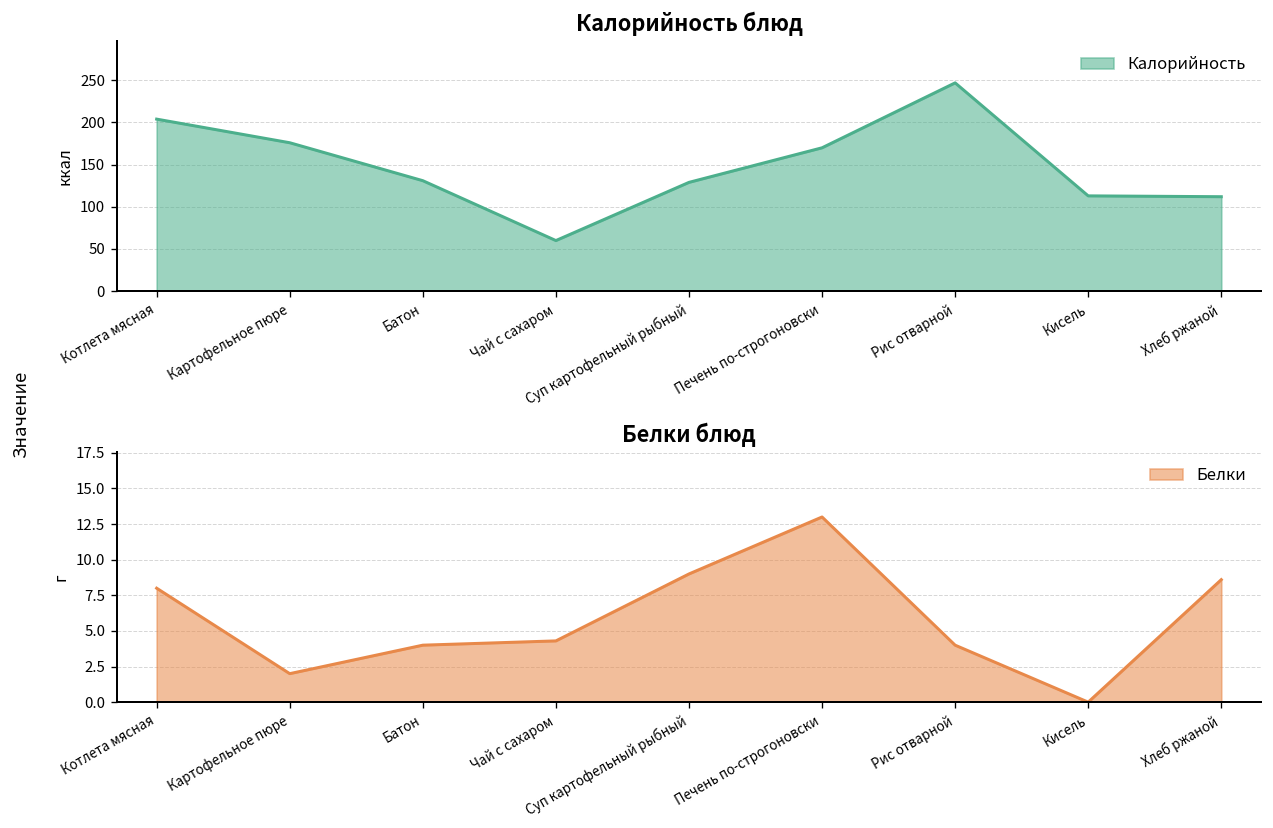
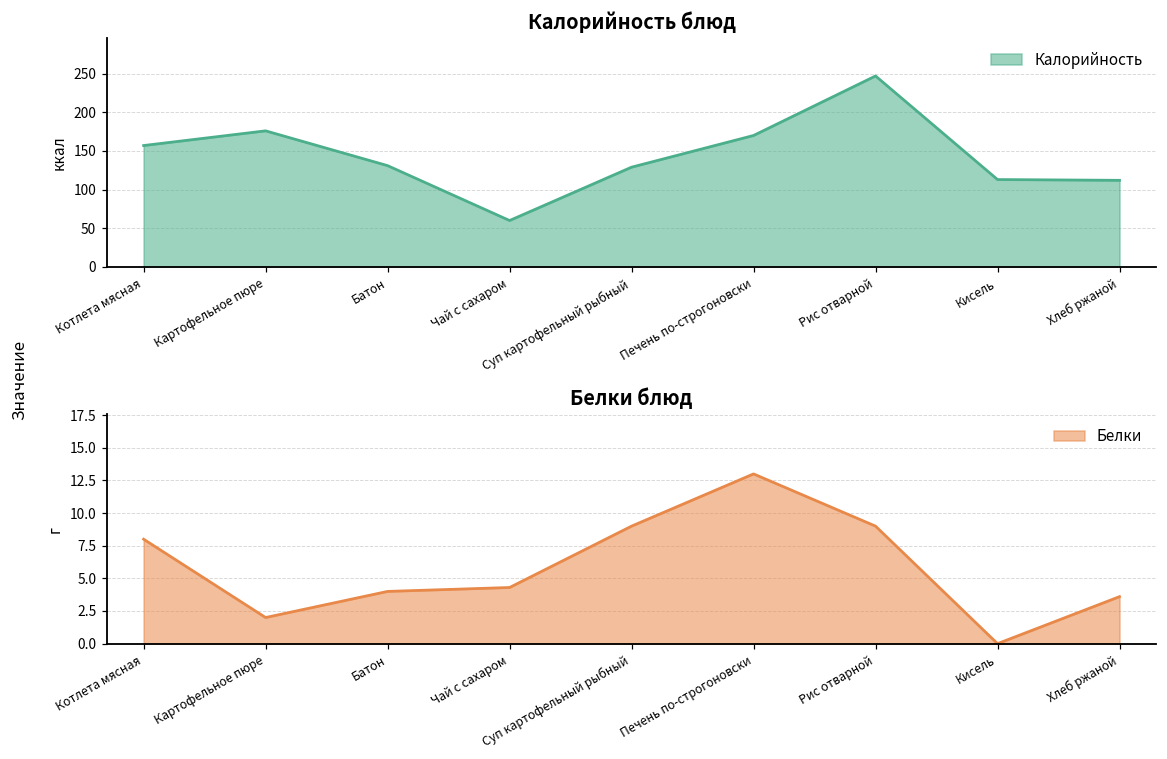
  {
    "Калорийность блюд": {
-     "Котлета мясная": 200,
+     "Котлета мясная": 160,
      "Картофельное пюре": 180,
      "Батон": 130,
      "Чай с сахаром": 60,
      "Суп картофельный рыбный": 130,
      "Печень по-строгоновски": 170,
      "Рис отварной": 250,
      "Кисель": 110,
      "Хлеб ржаной": 110
    },
    "Белки блюд": {
      "Котлета мясная": 8.0,
      "Картофельное пюре": 2.0,
      "Батон": 4.0,
      "Чай с сахаром": 4.3,
      "Суп картофельный рыбный": 9.0,
      "Печень по-строгоновски": 13.0,
-     "Рис отварной": 4,
+     "Рис отварной": 9,
      "Кисель": 0.0,
-     "Хлеб ржаной": 8.6
+     "Хлеб ржаной": 3.6
    }
  }
